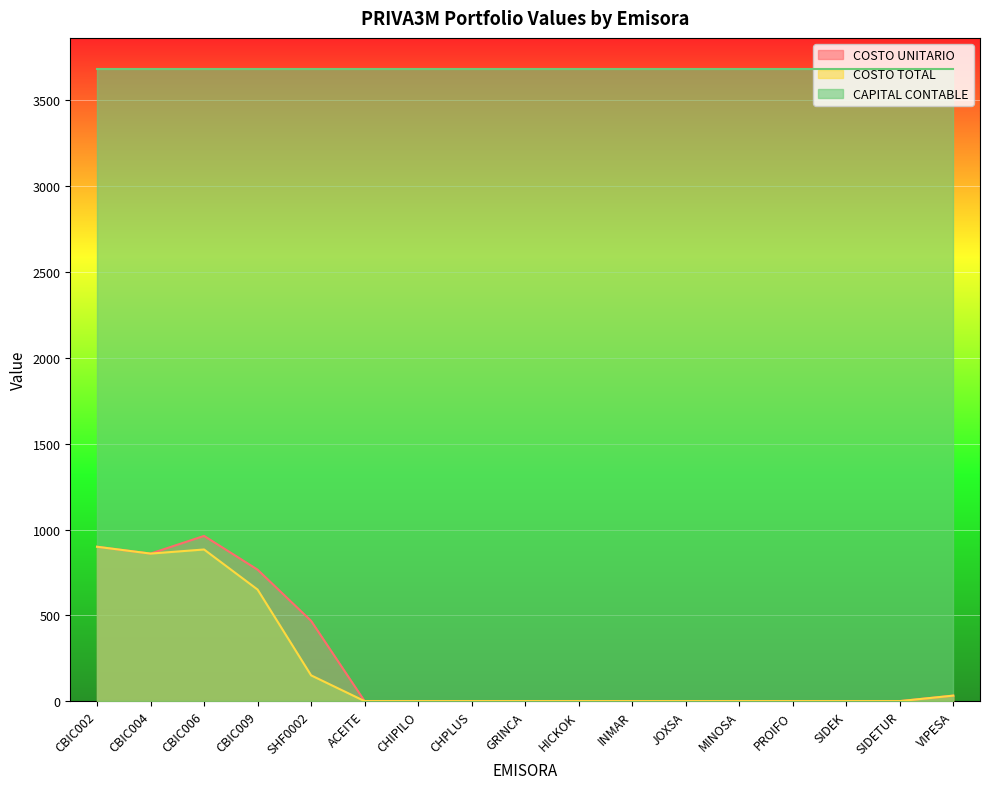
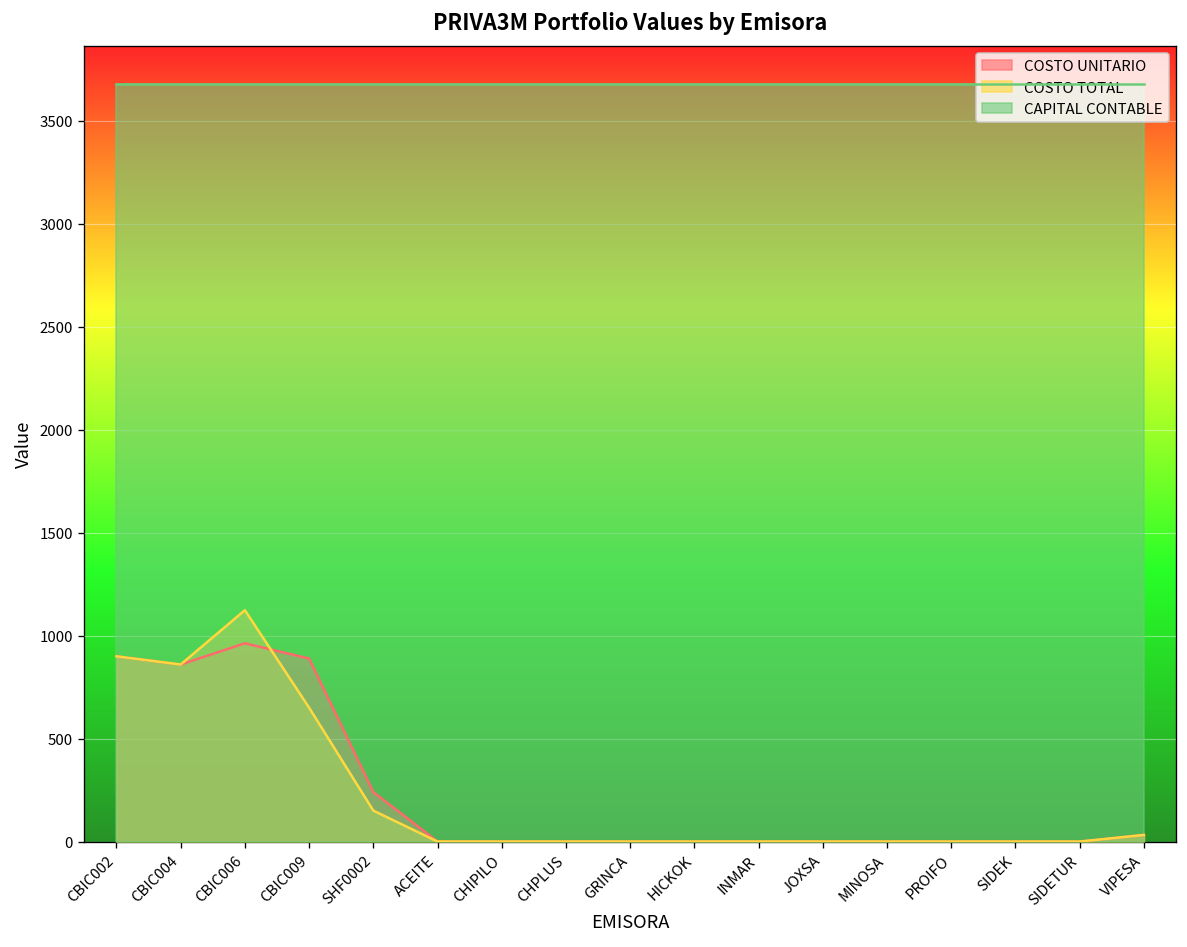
  {
    "COSTO UNITARIO": {
      "CBIC006": 960,
-     "CBIC009": 770,
-     "SHF0002": 470
+     "CBIC009": 890,
+     "SHF0002": 240
    },
    "COSTO TOTAL": {
-     "CBIC006": 880,
+     "CBIC006": 1120,
      "CBIC009": 650,
      "SHF0002": 150
    },
    "CAPITAL CONTABLE": {
      "CBIC002": 3680,
      "CBIC004": 3680,
      "CBIC006": 3680,
      "CBIC009": 3680,
      "SHF0002": 3680,
      "ACEITE": 3680,
      "CHIPILO": 3680,
      "CHPLUS": 3680,
      "GRINCA": 3680,
      "HICKOK": 3680,
      "INMAR": 3680,
      "JOXSA": 3680,
      "MINOSA": 3680,
      "PROIFO": 3680
    }
  }
